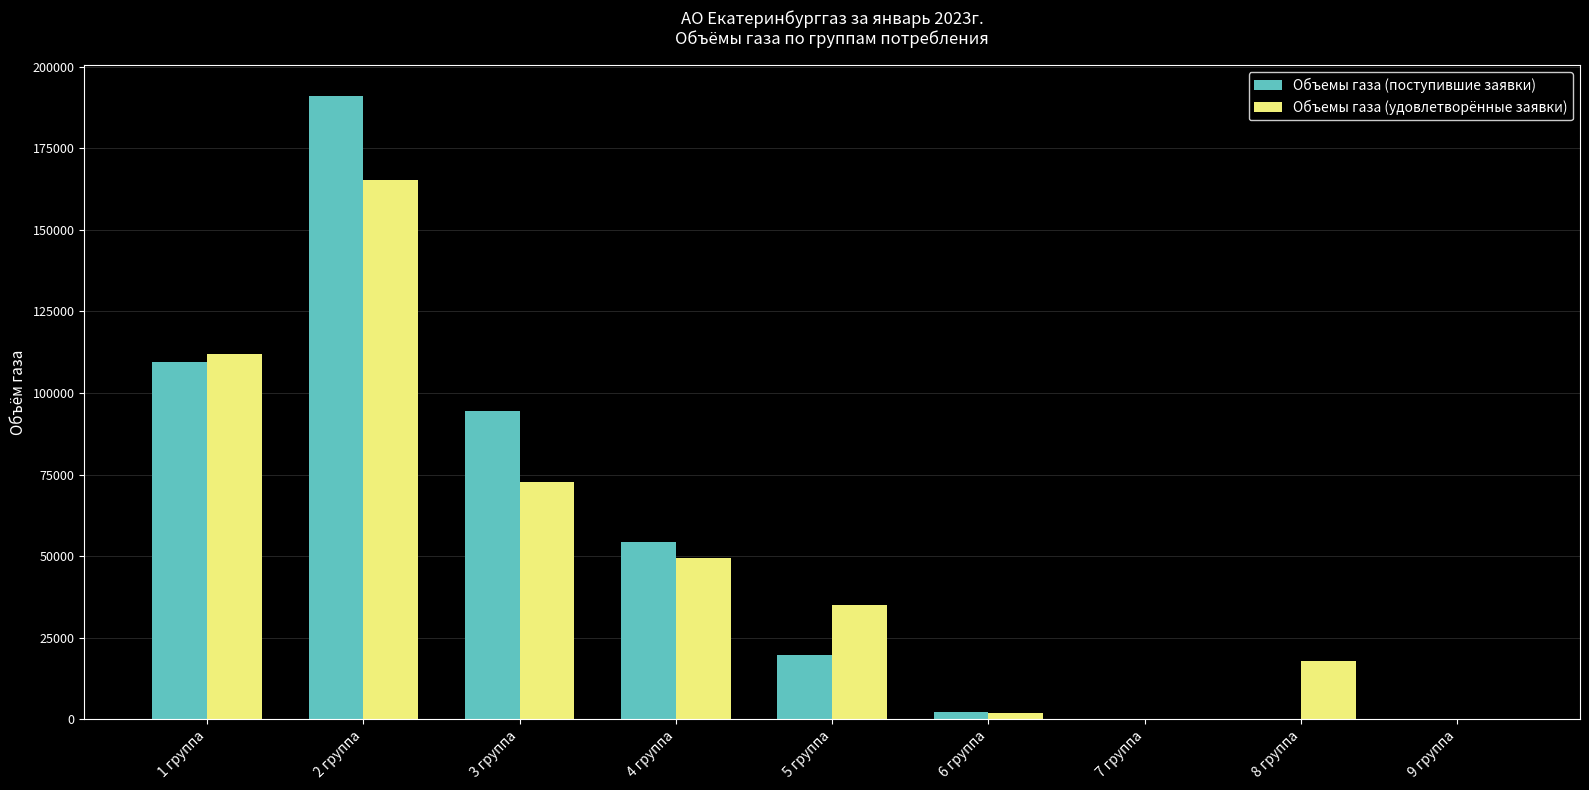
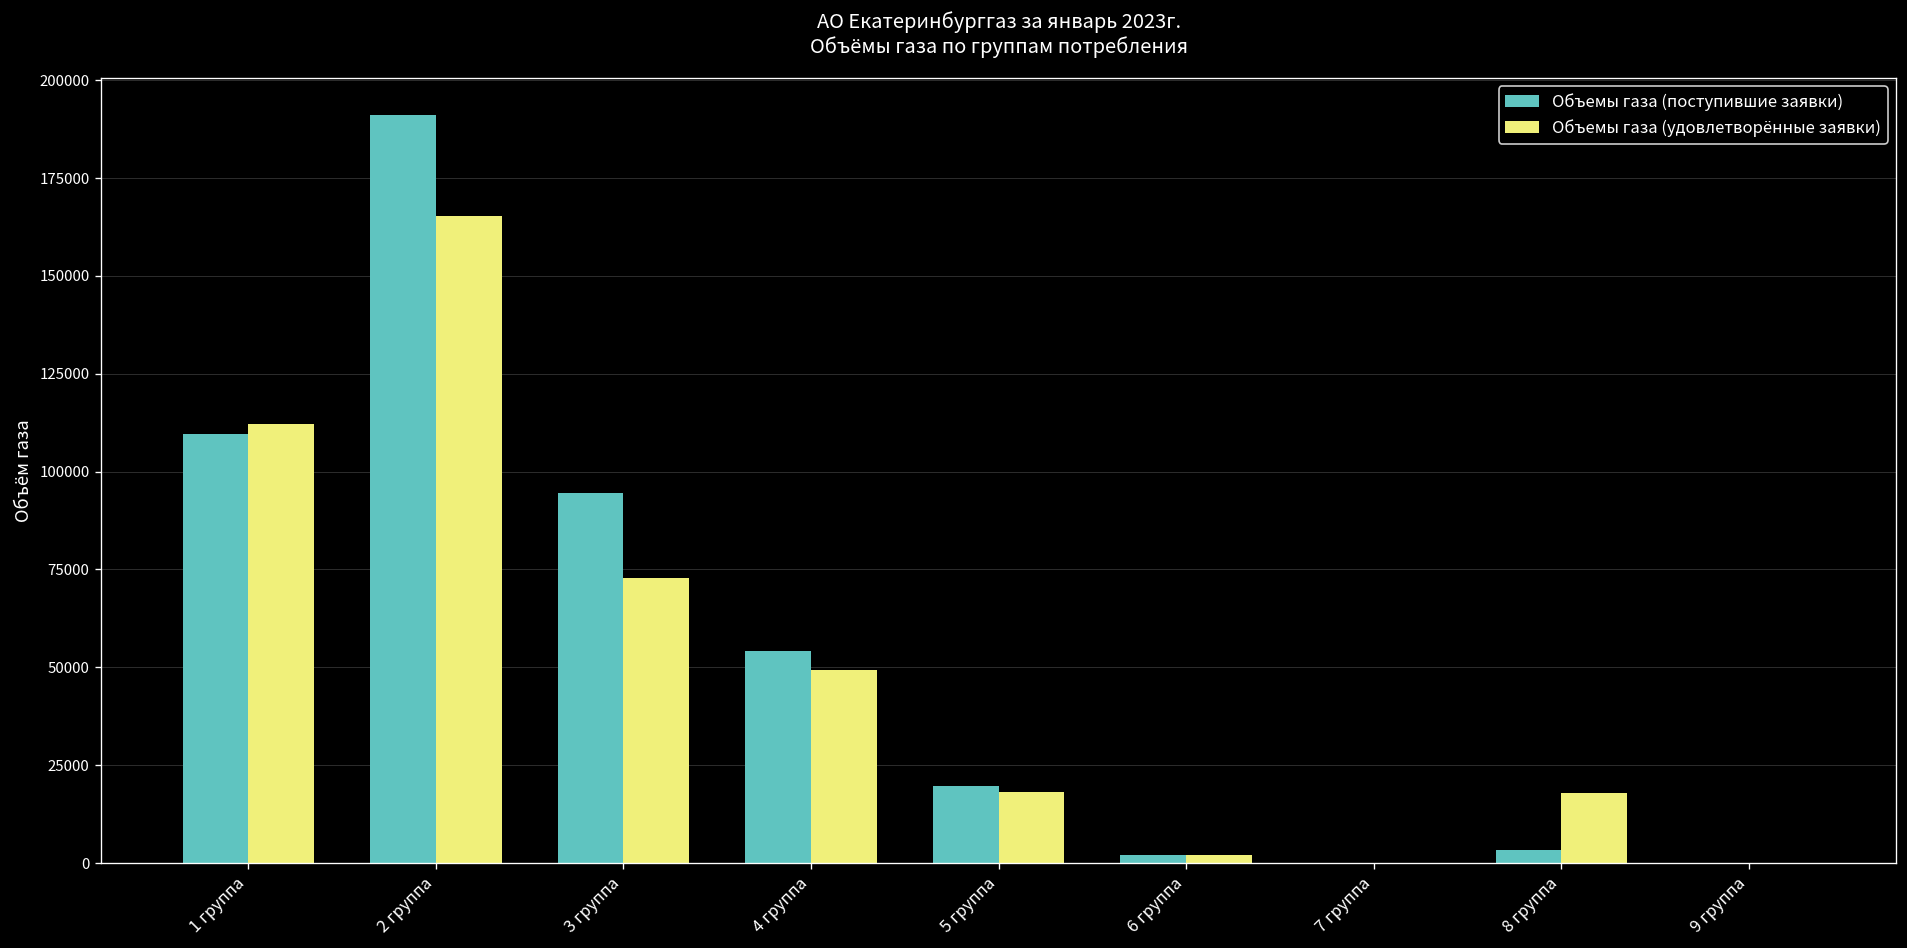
  {
    "Объемы газа (поступившие заявки)": {
      "1 группа": 110000,
      "2 группа": 191000,
      "3 группа": 94000,
      "4 группа": 54000,
      "5 группа": 20000,
      "6 группа": 2000,
-     "8 группа": 0
+     "8 группа": 3000
    },
    "Объемы газа (удовлетворённые заявки)": {
      "1 группа": 112000,
      "2 группа": 165000,
      "3 группа": 73000,
      "4 группа": 49000,
-     "5 группа": 35000,
+     "5 группа": 18000,
      "6 группа": 2000,
      "8 группа": 18000
    }
  }
